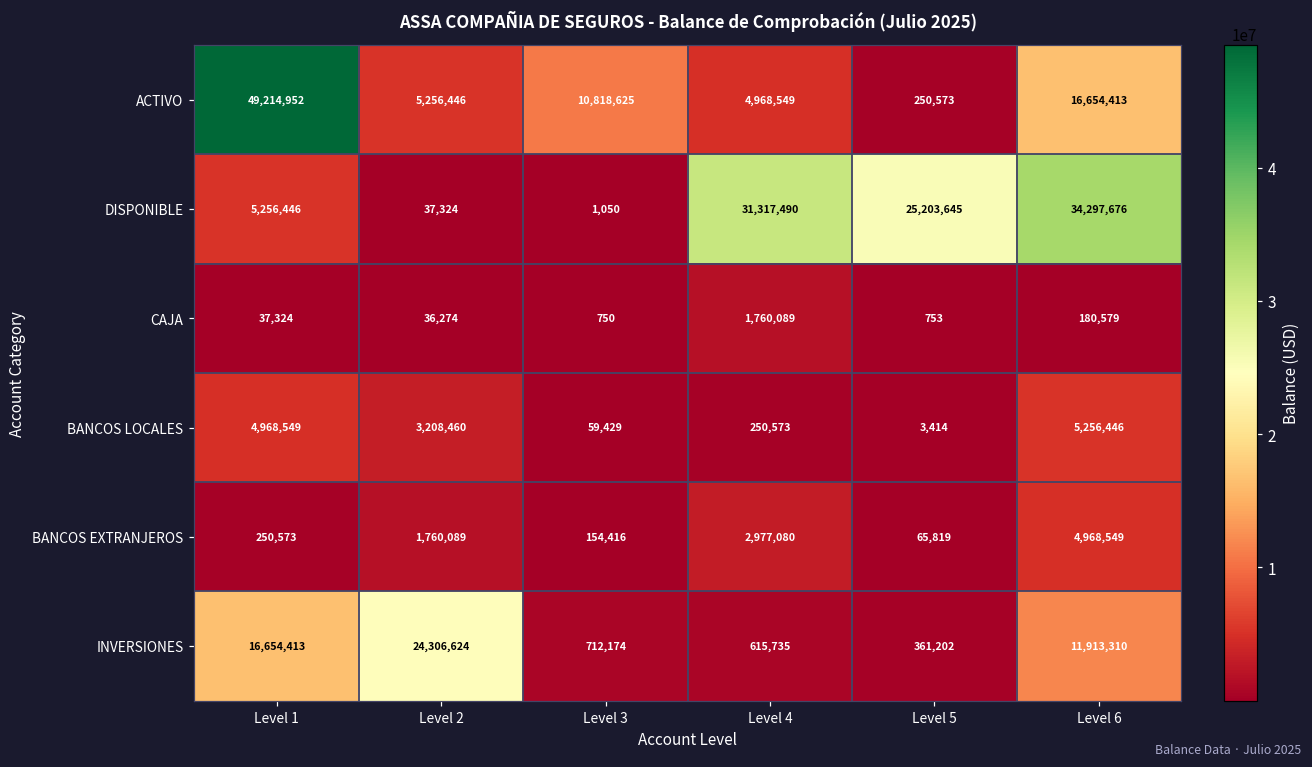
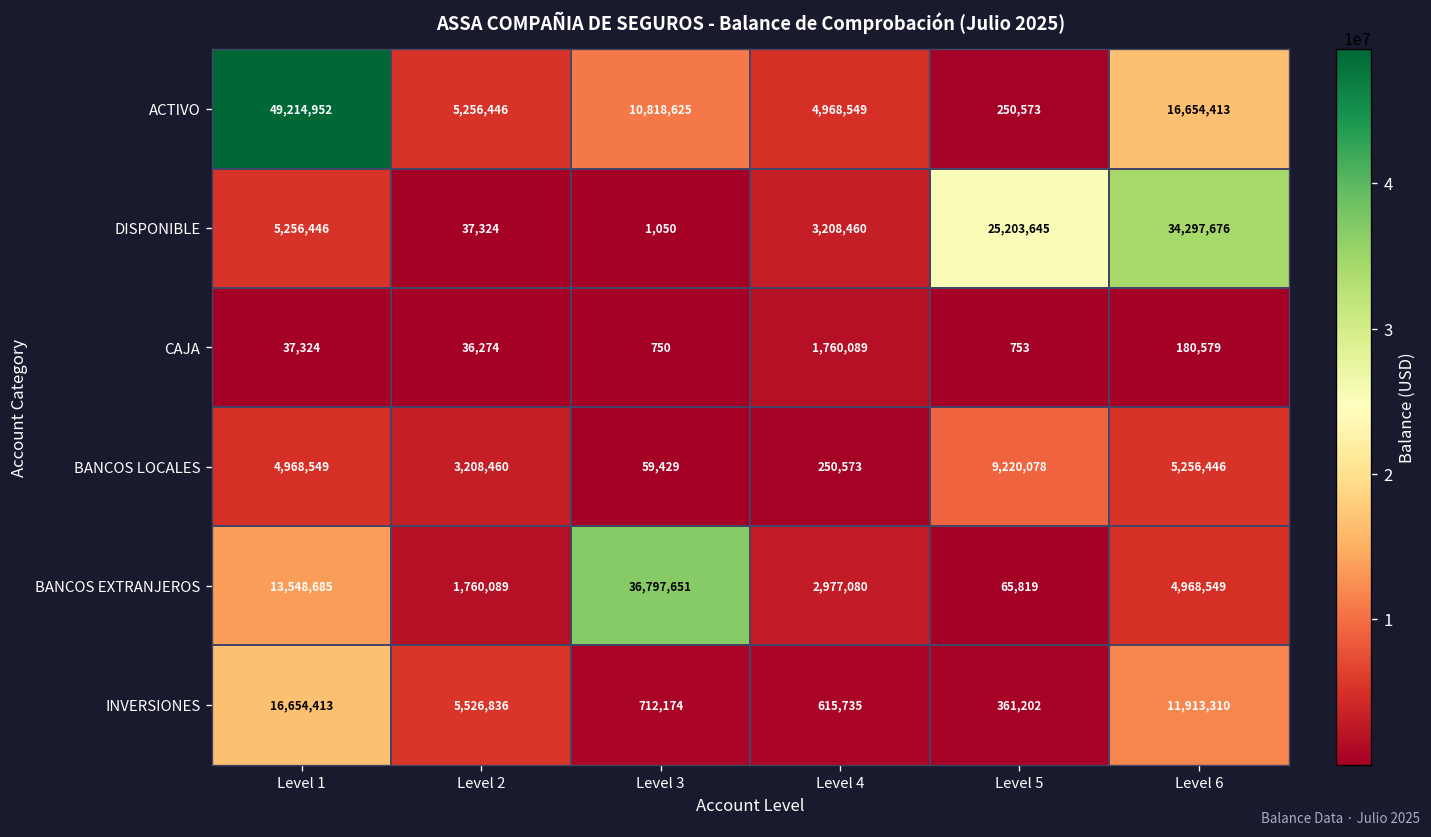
  {
    "ACTIVO": {
      "Level 1": "49,214,952",
      "Level 2": "5,256,446",
      "Level 3": "10,818,625",
      "Level 4": "4,968,549",
      "Level 5": "250,573",
      "Level 6": "16,654,413"
    },
    "DISPONIBLE": {
      "Level 1": "5,256,446",
      "Level 2": "37,324",
      "Level 3": "1,050",
-     "Level 4": "31,317,490",
+     "Level 4": "3,208,460",
      "Level 5": "25,203,645",
      "Level 6": "34,297,676"
    },
    "CAJA": {
      "Level 1": "37,324",
      "Level 2": "36,274",
      "Level 3": "750",
      "Level 4": "1,760,089",
      "Level 5": "753",
      "Level 6": "180,579"
    },
    "BANCOS LOCALES": {
      "Level 1": "4,968,549",
      "Level 2": "3,208,460",
      "Level 3": "59,429",
      "Level 4": "250,573",
-     "Level 5": "3,414",
+     "Level 5": "9,220,078",
      "Level 6": "5,256,446"
    },
    "BANCOS EXTRANJEROS": {
-     "Level 1": "250,573",
+     "Level 1": "13,548,685",
      "Level 2": "1,760,089",
-     "Level 3": "154,416",
+     "Level 3": "36,797,651",
      "Level 4": "2,977,080",
      "Level 5": "65,819",
      "Level 6": "4,968,549"
    },
    "INVERSIONES": {
      "Level 1": "16,654,413",
-     "Level 2": "24,306,624",
+     "Level 2": "5,526,836",
      "Level 3": "712,174",
      "Level 4": "615,735",
      "Level 5": "361,202",
      "Level 6": "11,913,310"
    }
  }
